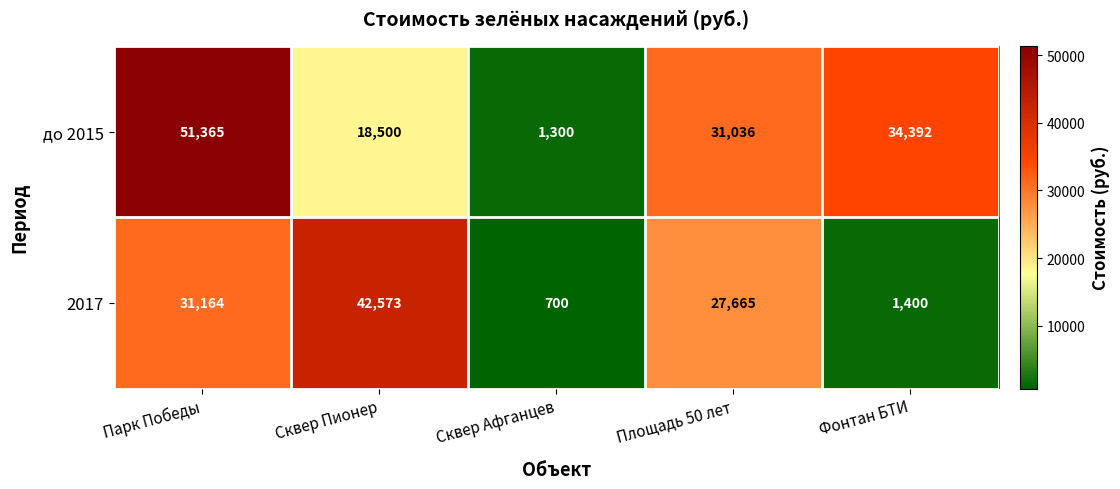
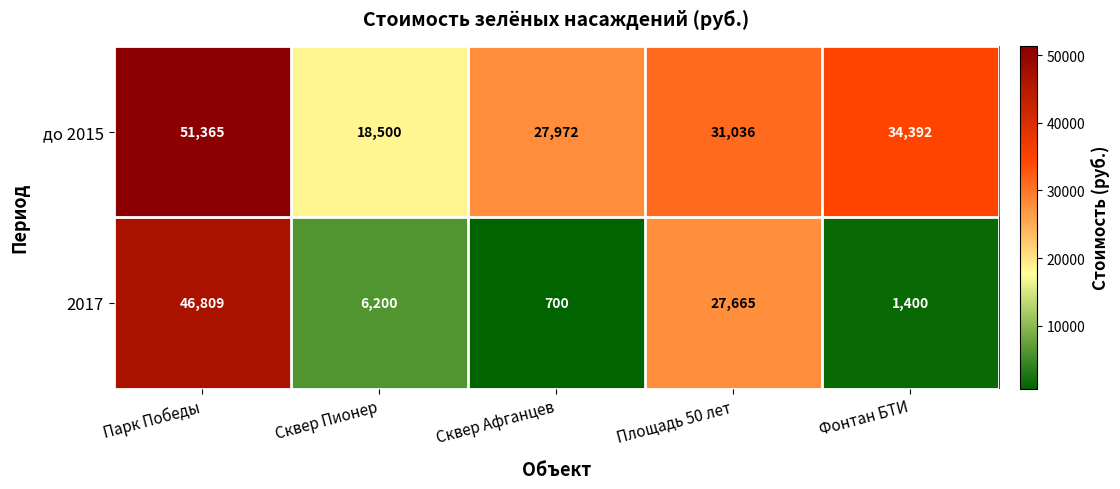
  {
    "до 2015": {
      "Парк Победы": "51,365",
      "Сквер Пионер": "18,500",
-     "Сквер Афганцев": "1,300",
+     "Сквер Афганцев": "27,972",
      "Площадь 50 лет": "31,036",
      "Фонтан БТИ": "34,392"
    },
    "2017": {
-     "Парк Победы": "31,164",
-     "Сквер Пионер": "42,573",
+     "Парк Победы": "46,809",
+     "Сквер Пионер": "6,200",
      "Сквер Афганцев": "700",
      "Площадь 50 лет": "27,665",
      "Фонтан БТИ": "1,400"
    }
  }
